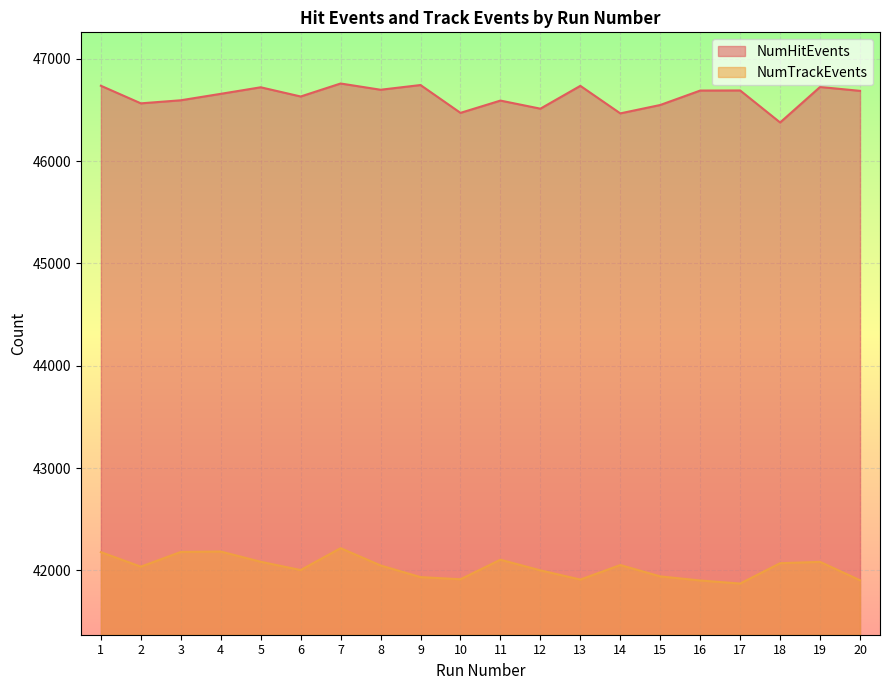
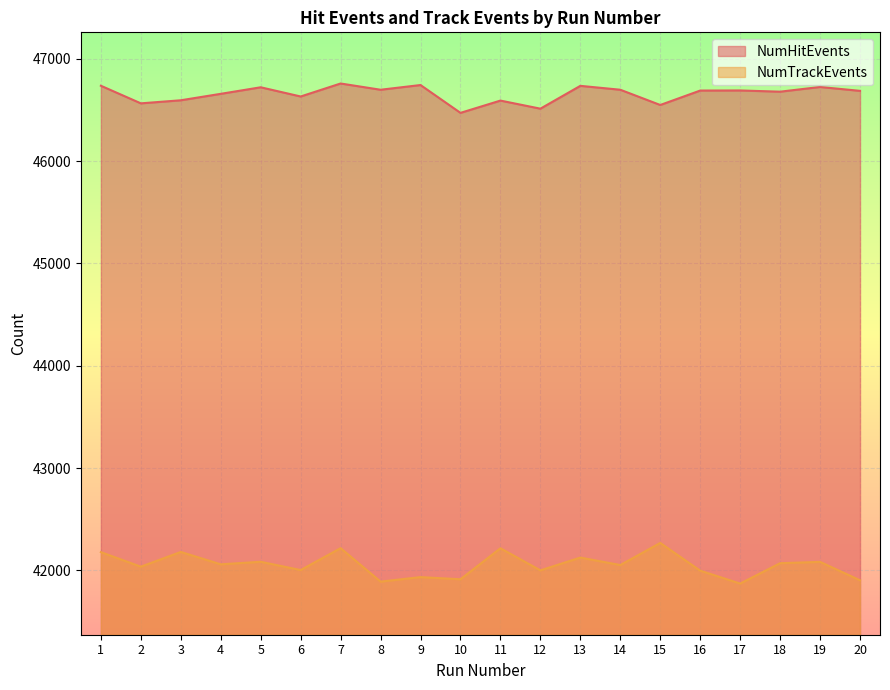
  {
    "NumHitEvents": {
      "1": 46740,
      "2": 46570,
      "3": 46600,
      "4": 46660,
      "5": 46720,
      "6": 46630,
      "7": 46760,
      "8": 46700,
      "9": 46740,
      "10": 46470,
      "11": 46590,
      "12": 46510,
      "13": 46740,
-     "14": 46470,
+     "14": 46700,
      "15": 46550,
      "16": 46690,
      "17": 46690,
-     "18": 46380,
+     "18": 46680,
      "19": 46730,
      "20": 46690
    },
    "NumTrackEvents": {
      "1": 42180,
      "2": 42040,
      "3": 42180,
-     "4": 42190,
+     "4": 42060,
      "5": 42090,
      "6": 42000,
      "7": 42220,
-     "8": 42050,
+     "8": 41890,
      "9": 41940,
      "10": 41910,
-     "11": 42110,
+     "11": 42220,
      "12": 42000,
-     "13": 41910,
+     "13": 42130,
      "14": 42050,
-     "15": 41940,
-     "16": 41900,
+     "15": 42270,
+     "16": 42000,
      "17": 41870,
      "18": 42070,
      "19": 42080,
      "20": 41900
    }
  }
